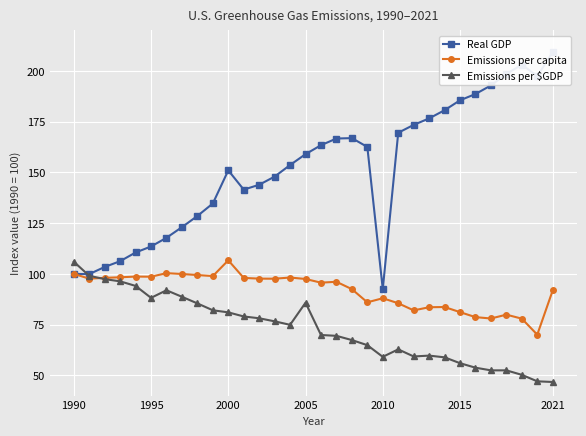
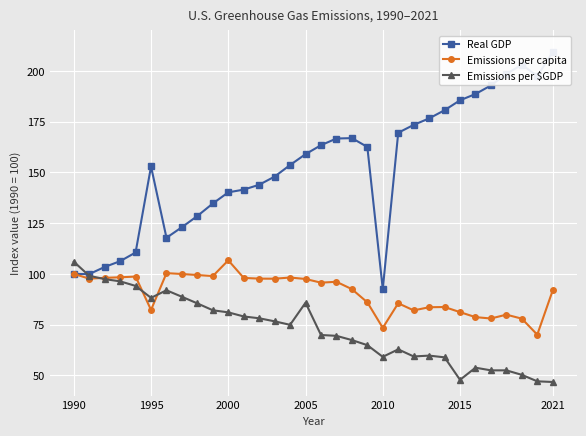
  {
    "Real GDP": {
-     "1995": 114,
-     "2000": 151,
+     "1995": 153,
+     "2000": 140,
      "2005": 159,
      "2010": 92,
      "2015": 186
    },
    "Emissions per capita": {
-     "1995": 99,
+     "1995": 82,
      "2000": 107,
      "2005": 97,
-     "2010": 88,
+     "2010": 73,
      "2015": 81,
      "2021": 92
    },
    "Emissions per $GDP": {
      "1990": 106,
      "1995": 88,
      "2000": 81,
      "2005": 86,
      "2010": 59,
-     "2015": 56,
+     "2015": 48,
      "2021": 47
    }
  }
